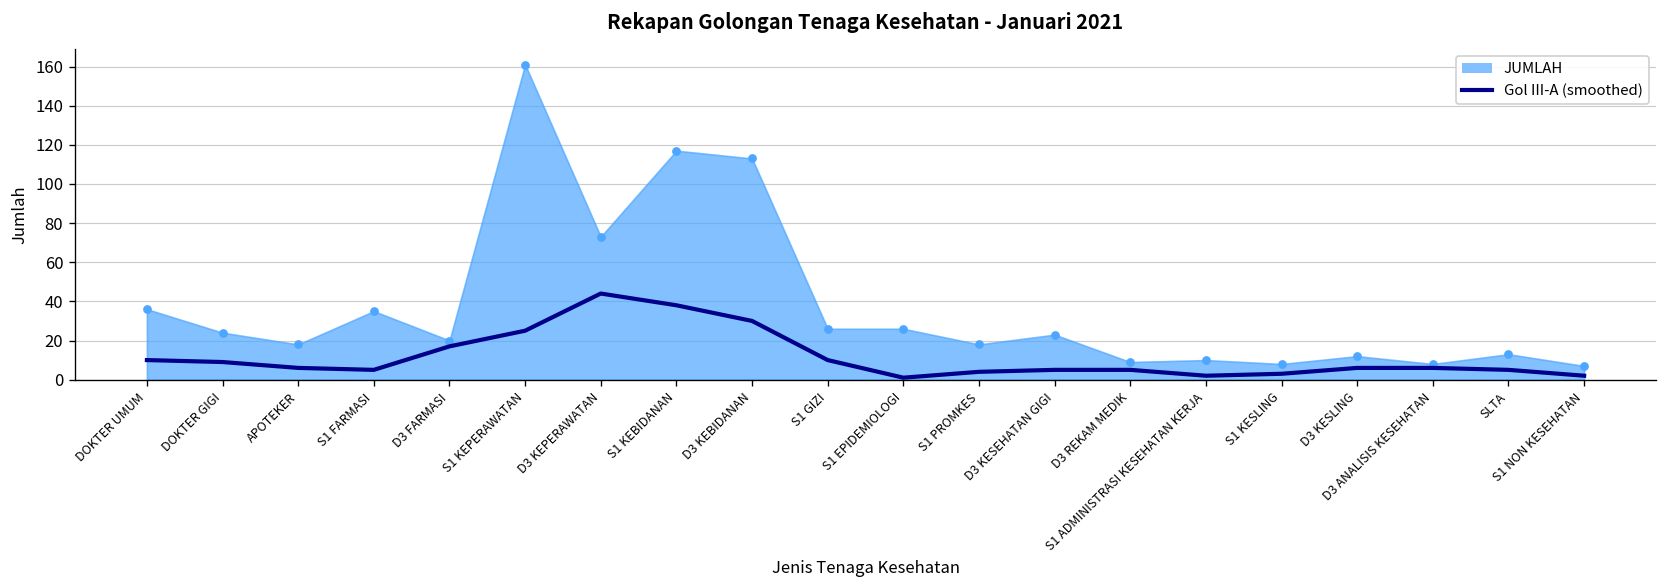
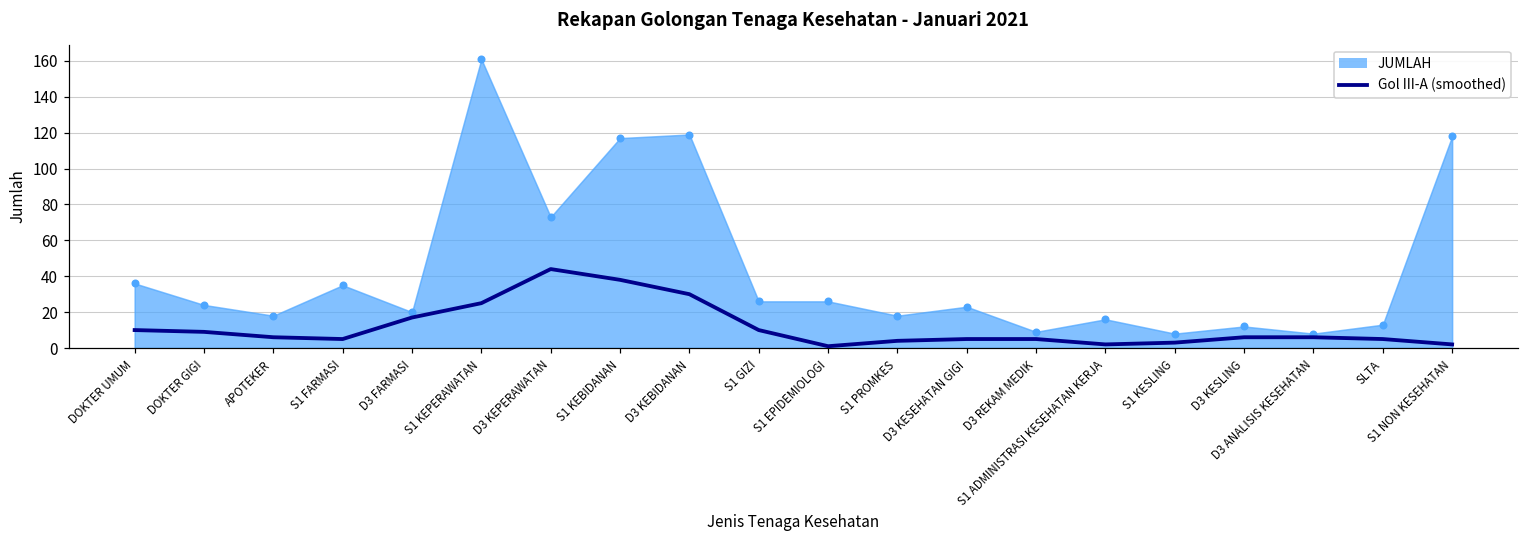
  {
    "Gol III-A (smoothed)": {
      "DOKTER UMUM": 10,
      "DOKTER GIGI": 9,
      "APOTEKER": 6,
      "S1 FARMASI": 5,
      "D3 FARMASI": 17,
      "S1 KEPERAWATAN": 25,
      "D3 KEPERAWATAN": 44,
      "S1 KEBIDANAN": 38,
      "D3 KEBIDANAN": 30,
      "S1 GIZI": 10,
      "S1 EPIDEMIOLOGI": 1,
      "S1 PROMKES": 4,
      "D3 KESEHATAN GIGI": 5,
      "D3 REKAM MEDIK": 5,
      "S1 ADMINISTRASI KESEHATAN KERJA": 2,
      "S1 KESLING": 3,
      "D3 KESLING": 6,
      "D3 ANALISIS KESEHATAN": 6,
      "SLTA": 5,
      "S1 NON KESEHATAN": 2
    },
    "JUMLAH": {
      "DOKTER UMUM": 36,
      "DOKTER GIGI": 24,
      "APOTEKER": 18,
      "S1 FARMASI": 35,
      "D3 FARMASI": 20,
      "S1 KEPERAWATAN": 161,
      "D3 KEPERAWATAN": 73,
      "S1 KEBIDANAN": 117,
-     "D3 KEBIDANAN": 113,
+     "D3 KEBIDANAN": 119,
      "S1 GIZI": 26,
      "S1 EPIDEMIOLOGI": 26,
      "S1 PROMKES": 18,
      "D3 KESEHATAN GIGI": 23,
      "D3 REKAM MEDIK": 9,
-     "S1 ADMINISTRASI KESEHATAN KERJA": 10,
+     "S1 ADMINISTRASI KESEHATAN KERJA": 16,
      "S1 KESLING": 8,
      "D3 KESLING": 12,
      "D3 ANALISIS KESEHATAN": 8,
      "SLTA": 13,
-     "S1 NON KESEHATAN": 7
+     "S1 NON KESEHATAN": 118
    }
  }
